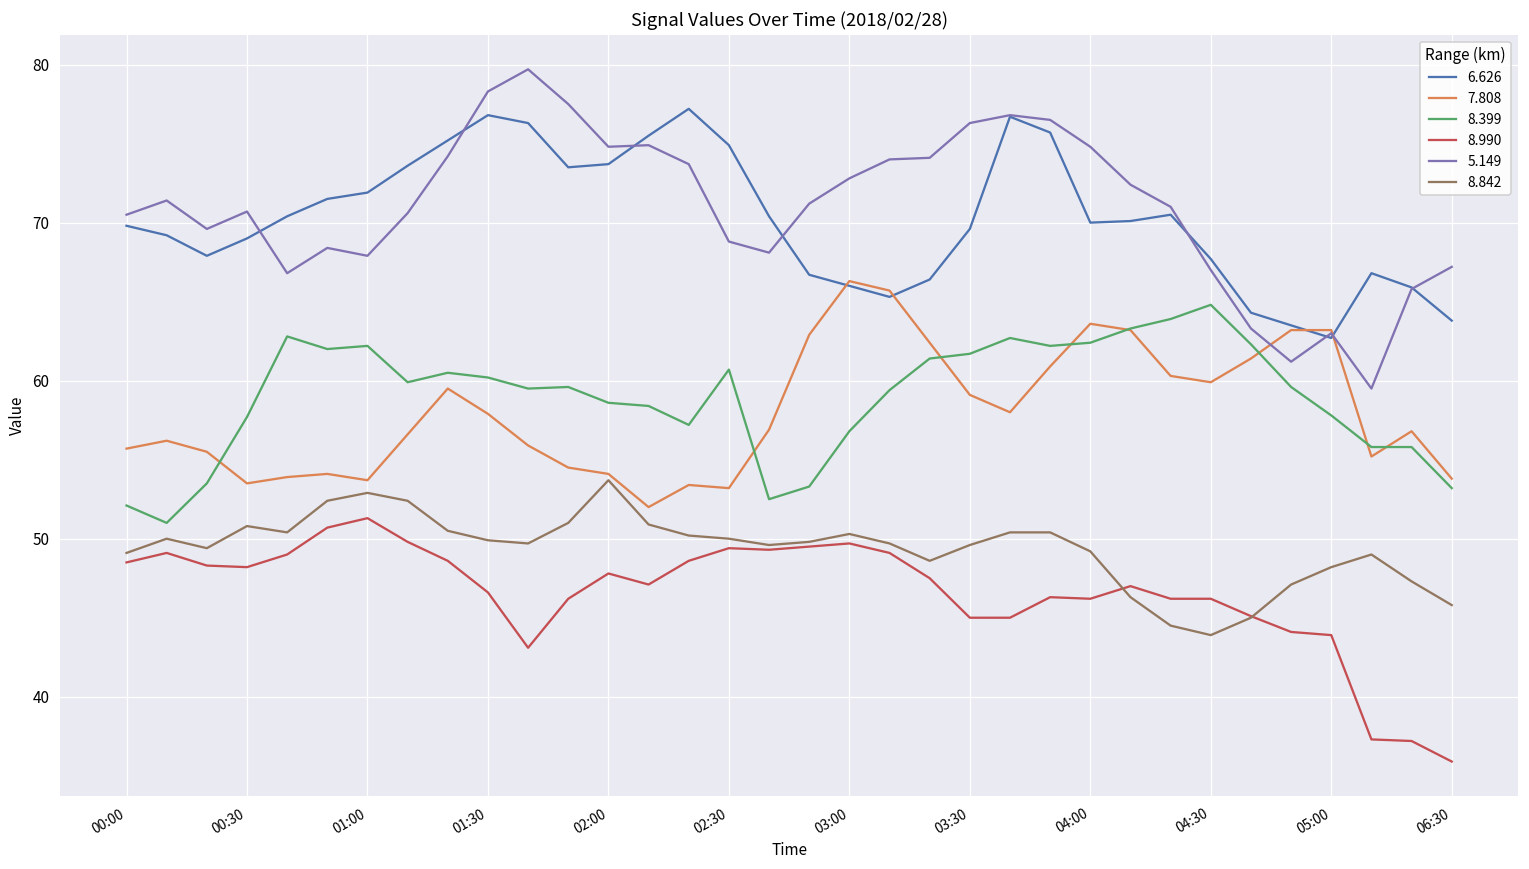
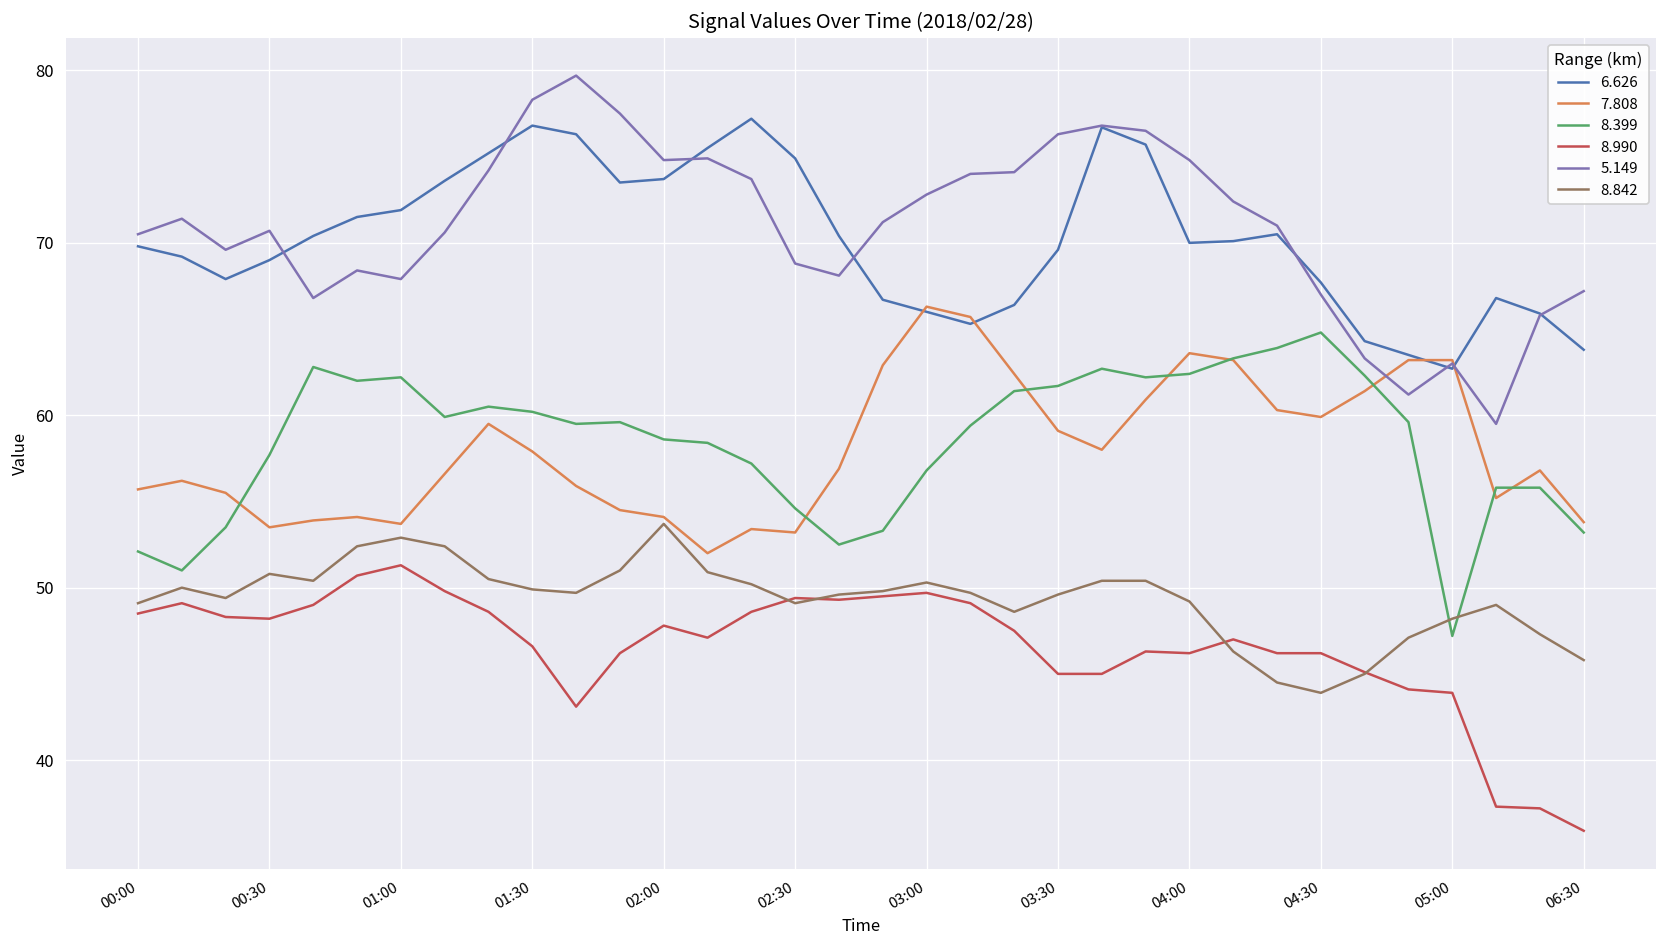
  {
    "8.399": {
      "00:00": 52.1,
      "00:30": 57.7,
      "01:00": 62.2,
      "01:30": 60.2,
      "02:00": 58.6,
-     "02:30": 60.7,
+     "02:30": 54.6,
      "03:00": 56.8,
      "03:30": 61.7,
      "04:00": 62.4,
      "04:30": 64.8,
-     "05:00": 57.8,
+     "05:00": 47.2,
      "06:30": 53.2
    },
    "8.842": {
      "00:00": 49.1,
      "00:30": 50.8,
      "01:00": 52.9,
      "01:30": 49.9,
      "02:00": 53.7,
-     "02:30": 50.0,
+     "02:30": 49.1,
      "03:00": 50.3,
      "03:30": 49.6,
      "04:00": 49.2,
      "04:30": 43.9,
      "05:00": 48.2,
      "06:30": 45.8
    }
  }
